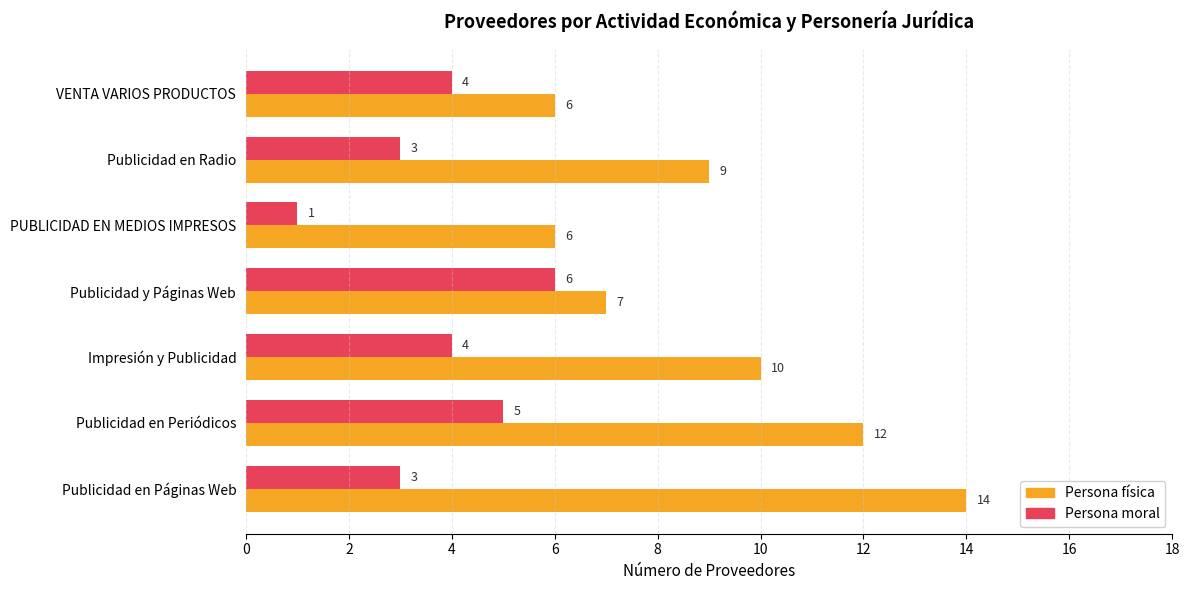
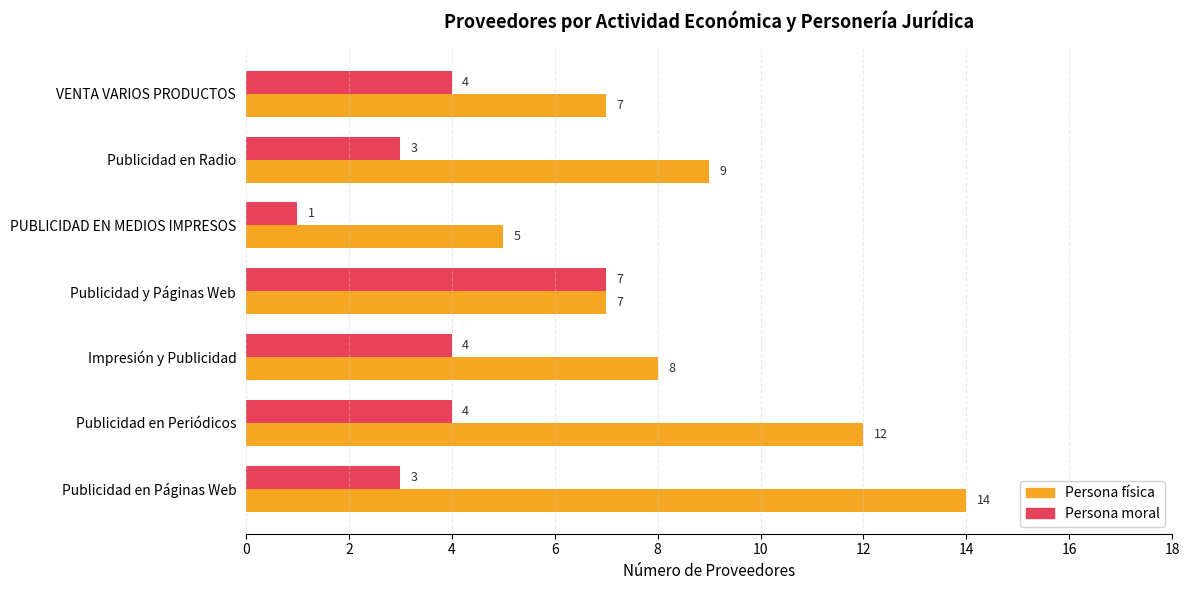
  {
    "Persona física": {
-     "VENTA VARIOS PRODUCTOS": 6,
+     "VENTA VARIOS PRODUCTOS": 7,
      "Publicidad en Radio": 9,
-     "PUBLICIDAD EN MEDIOS IMPRESOS": 6,
+     "PUBLICIDAD EN MEDIOS IMPRESOS": 5,
      "Publicidad y Páginas Web": 7,
-     "Impresión y Publicidad": 10,
+     "Impresión y Publicidad": 8,
      "Publicidad en Periódicos": 12,
      "Publicidad en Páginas Web": 14
    },
    "Persona moral": {
      "VENTA VARIOS PRODUCTOS": 4,
      "Publicidad en Radio": 3,
      "PUBLICIDAD EN MEDIOS IMPRESOS": 1,
-     "Publicidad y Páginas Web": 6,
+     "Publicidad y Páginas Web": 7,
      "Impresión y Publicidad": 4,
-     "Publicidad en Periódicos": 5,
+     "Publicidad en Periódicos": 4,
      "Publicidad en Páginas Web": 3
    }
  }
